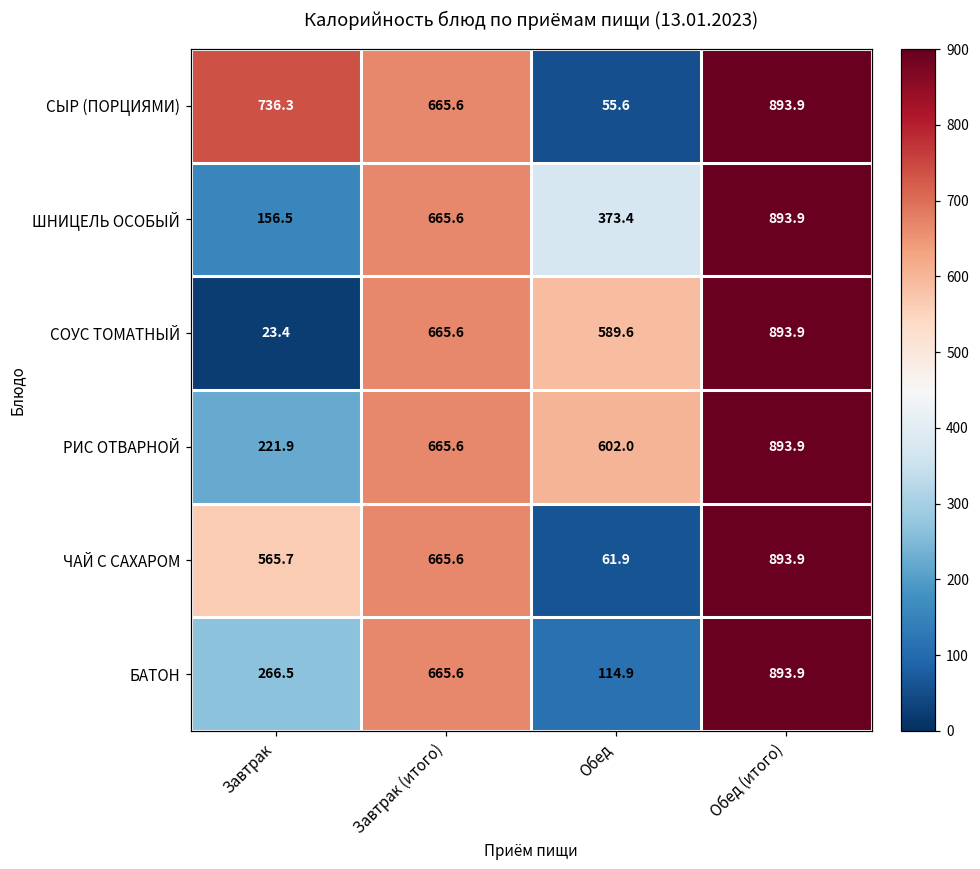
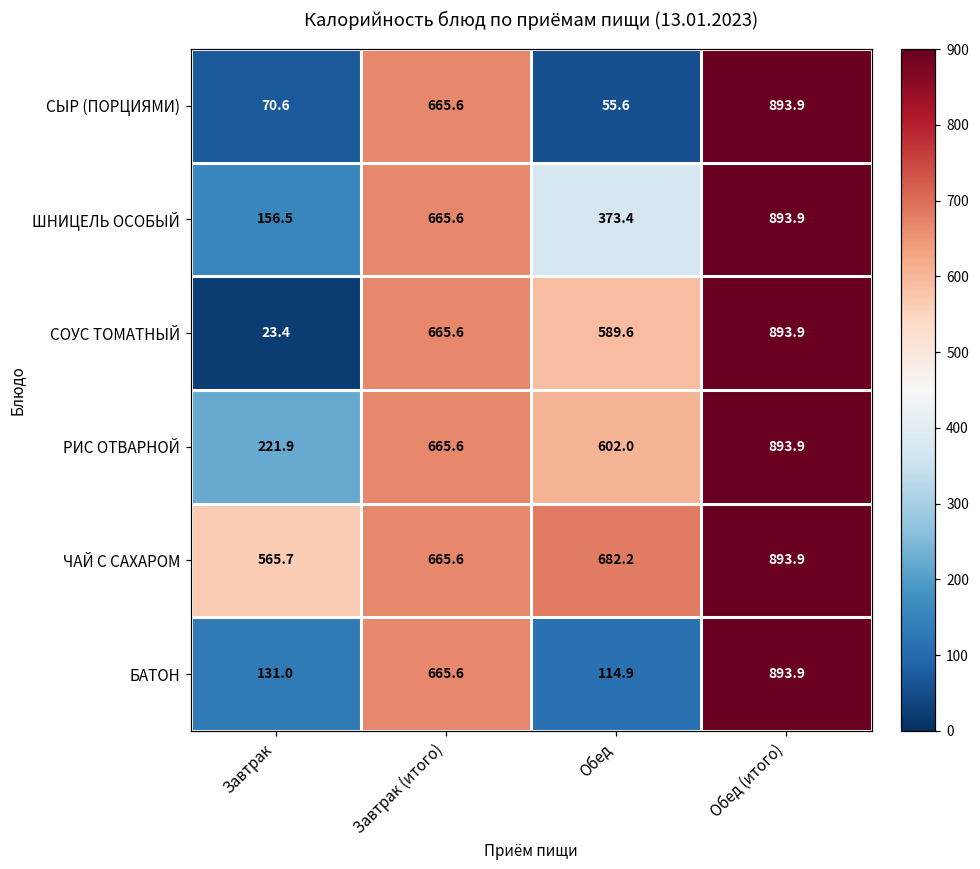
  {
    "СЫР (ПОРЦИЯМИ)": {
-     "Завтрак": 736.3,
+     "Завтрак": 70.6,
      "Завтрак (итого)": 665.6,
      "Обед": 55.6,
      "Обед (итого)": 893.9
    },
    "ШНИЦЕЛЬ ОСОБЫЙ": {
      "Завтрак": 156.5,
      "Завтрак (итого)": 665.6,
      "Обед": 373.4,
      "Обед (итого)": 893.9
    },
    "СОУС ТОМАТНЫЙ": {
      "Завтрак": 23.4,
      "Завтрак (итого)": 665.6,
      "Обед": 589.6,
      "Обед (итого)": 893.9
    },
    "РИС ОТВАРНОЙ": {
      "Завтрак": 221.9,
      "Завтрак (итого)": 665.6,
      "Обед": 602.0,
      "Обед (итого)": 893.9
    },
    "ЧАЙ С САХАРОМ": {
      "Завтрак": 565.7,
      "Завтрак (итого)": 665.6,
-     "Обед": 61.9,
+     "Обед": 682.2,
      "Обед (итого)": 893.9
    },
    "БАТОН": {
-     "Завтрак": 266.5,
+     "Завтрак": 131.0,
      "Завтрак (итого)": 665.6,
      "Обед": 114.9,
      "Обед (итого)": 893.9
    }
  }
